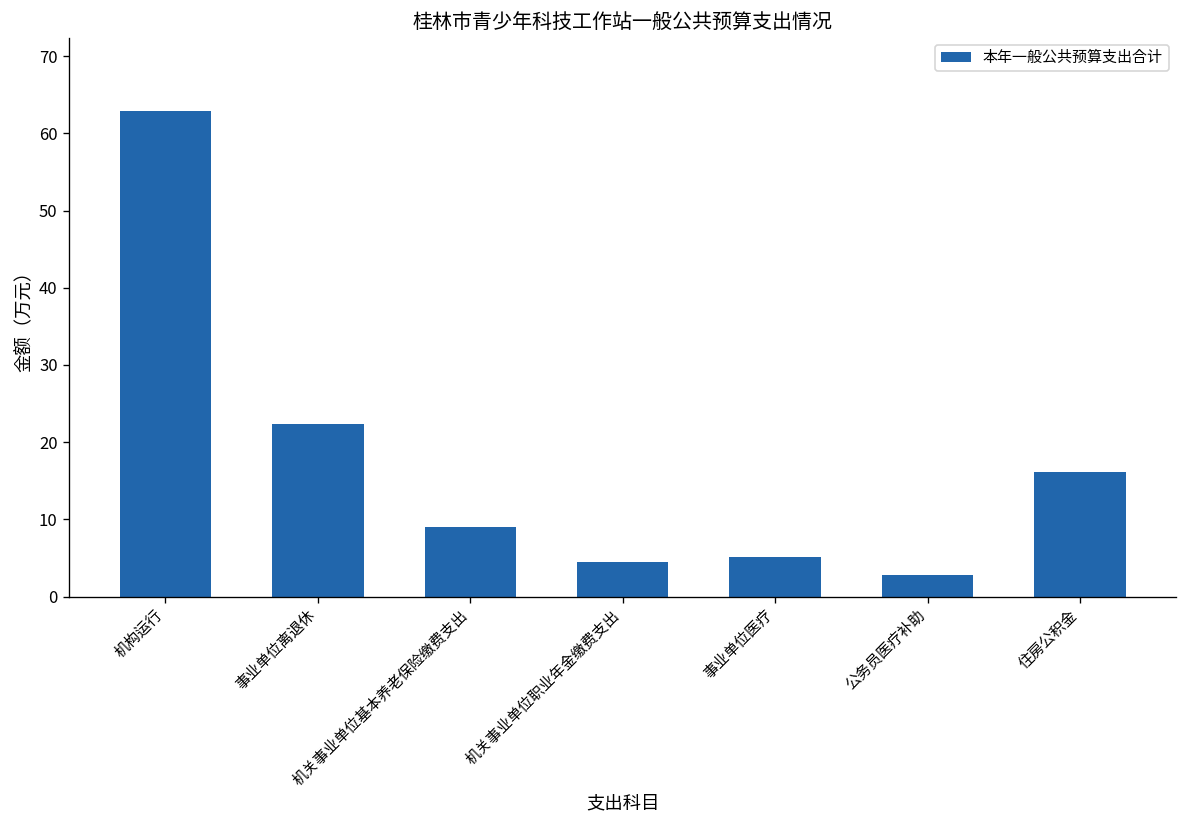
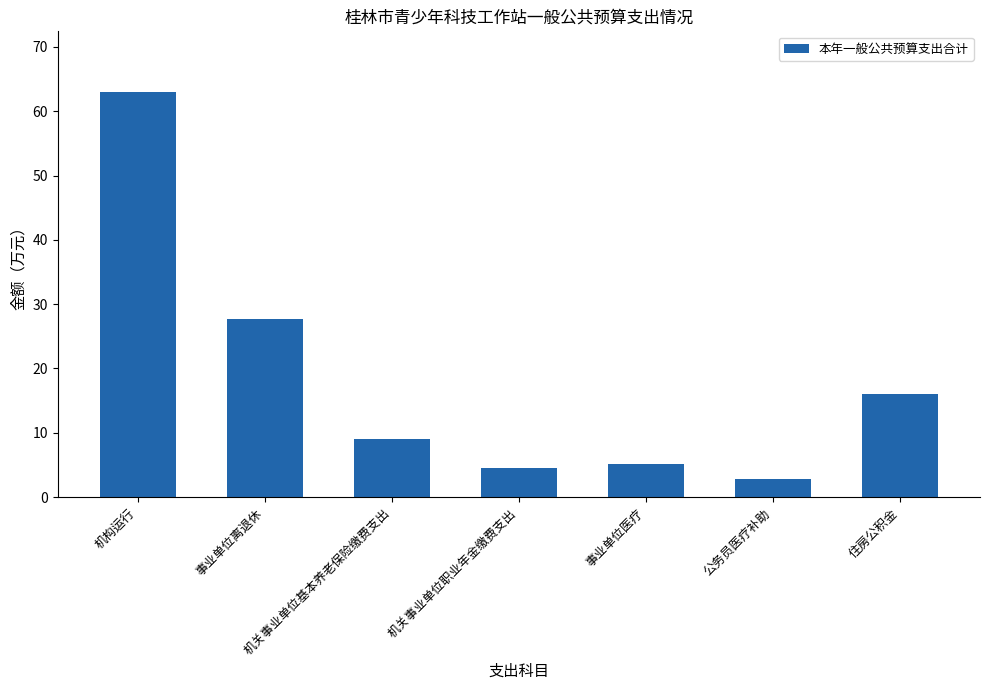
  {
    "机构运行": 63,
-   "事业单位离退休": 22,
+   "事业单位离退休": 28,
    "机关事业单位基本养老保险缴费支出": 9,
    "机关事业单位职业年金缴费支出": 4,
    "事业单位医疗": 5,
    "公务员医疗补助": 3,
    "住房公积金": 16
  }
